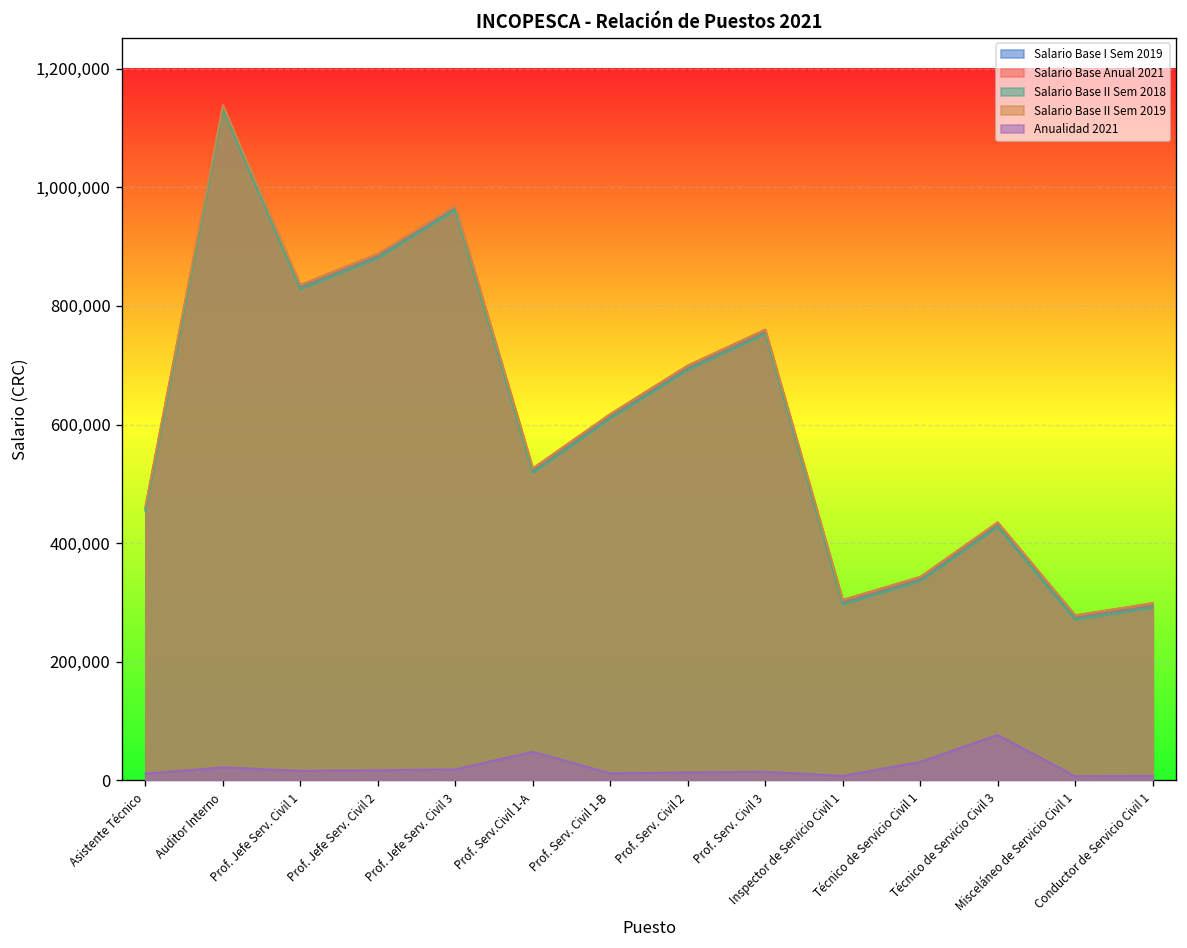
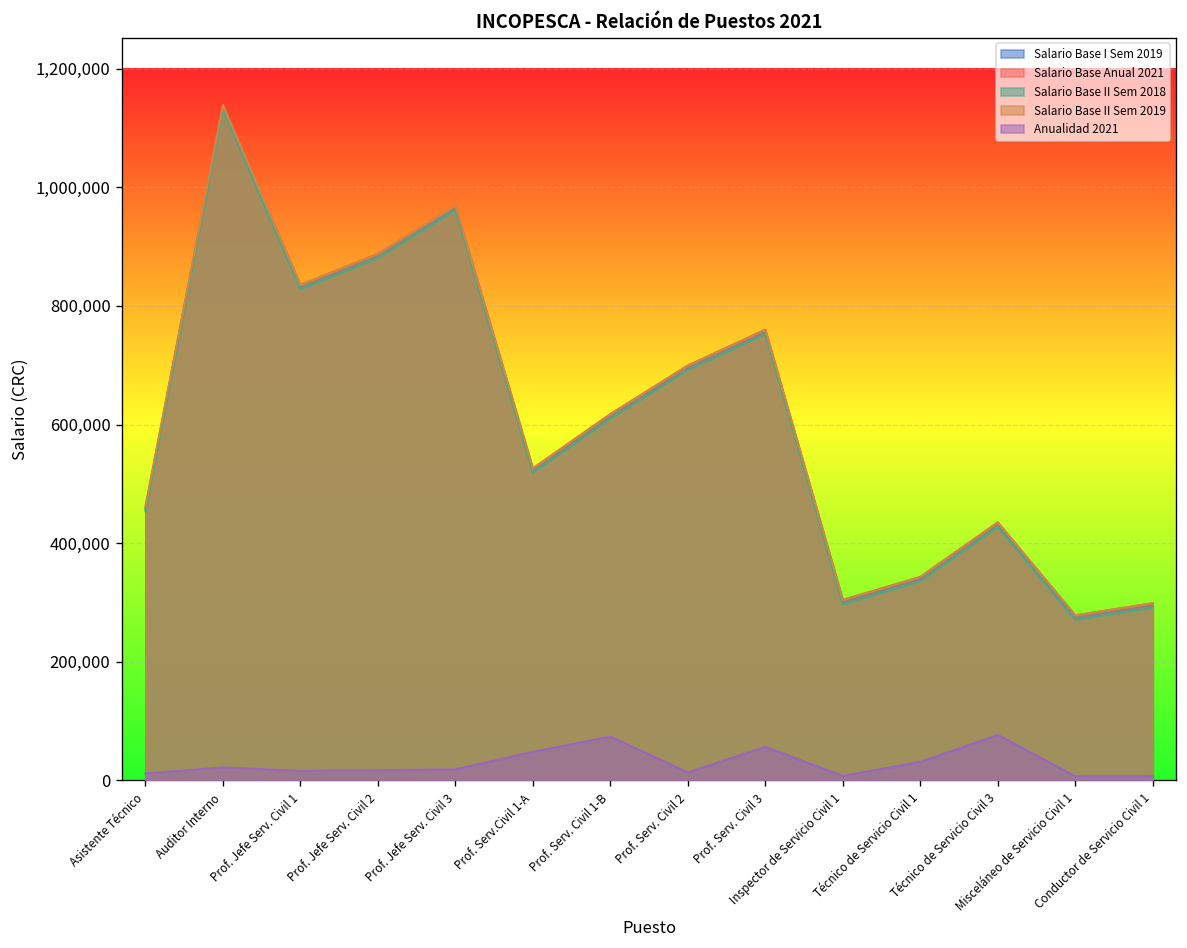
  {
    "Anualidad 2021": {
      "Asistente Técnico": "10,000",
      "Auditor Interno": "20,000",
      "Prof. Jefe Serv. Civil 1": "20,000",
      "Prof. Jefe Serv. Civil 2": "20,000",
      "Prof. Jefe Serv. Civil 3": "20,000",
      "Prof. Serv.Civil 1-A": "50,000",
-     "Prof. Serv. Civil 1-B": "10,000",
+     "Prof. Serv. Civil 1-B": "70,000",
      "Prof. Serv. Civil 2": "10,000",
-     "Prof. Serv. Civil 3": "10,000",
+     "Prof. Serv. Civil 3": "60,000",
      "Inspector de Servicio Civil 1": "10,000",
      "Técnico de Servicio Civil 1": "30,000",
      "Técnico de Servicio Civil 3": "80,000",
      "Misceláneo de Servicio Civil 1": "10,000",
      "Conductor de Servicio Civil 1": "10,000"
    }
  }
